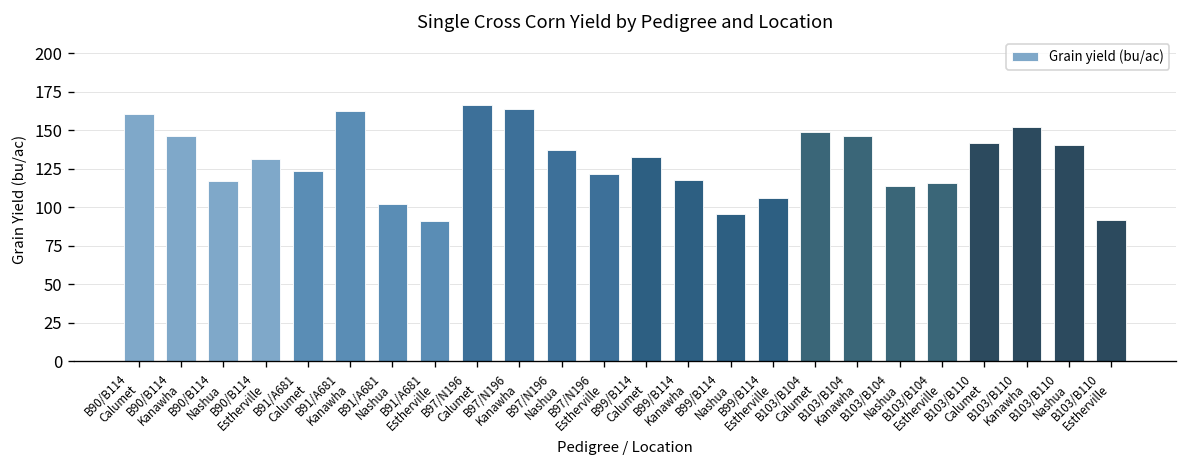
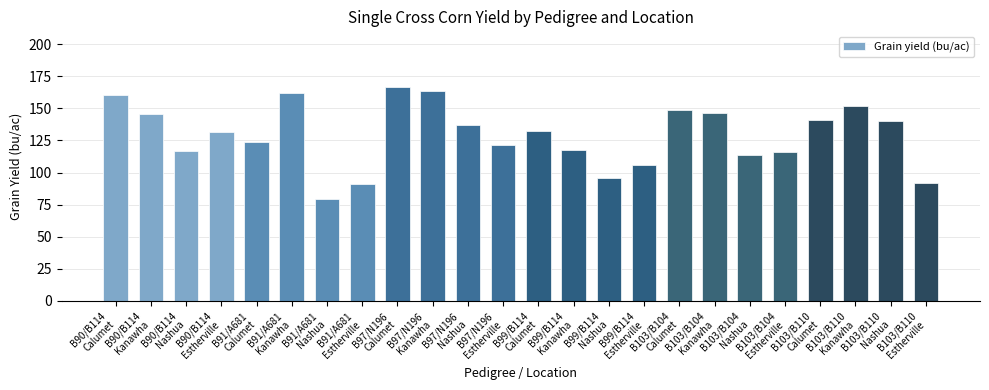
  {
    "B90/B114 Calumet": 161,
    "B90/B114 Kanawha": 146,
    "B90/B114 Nashua": 117,
    "B90/B114 Estherville": 132,
    "B91/A681 Calumet": 124,
    "B91/A681 Kanawha": 162,
-   "B91/A681 Nashua": 102,
+   "B91/A681 Nashua": 79,
    "B91/A681 Estherville": 91,
    "B97/N196 Calumet": 166,
    "B97/N196 Kanawha": 164,
    "B97/N196 Nashua": 137,
    "B97/N196 Estherville": 122,
    "B99/B114 Calumet": 132,
    "B99/B114 Kanawha": 118,
    "B99/B114 Nashua": 96,
    "B99/B114 Estherville": 106,
    "B103/B104 Calumet": 149,
    "B103/B104 Kanawha": 146,
    "B103/B104 Nashua": 114,
    "B103/B104 Estherville": 116,
    "B103/B110 Calumet": 141,
    "B103/B110 Kanawha": 152,
    "B103/B110 Nashua": 140,
    "B103/B110 Estherville": 92
  }
